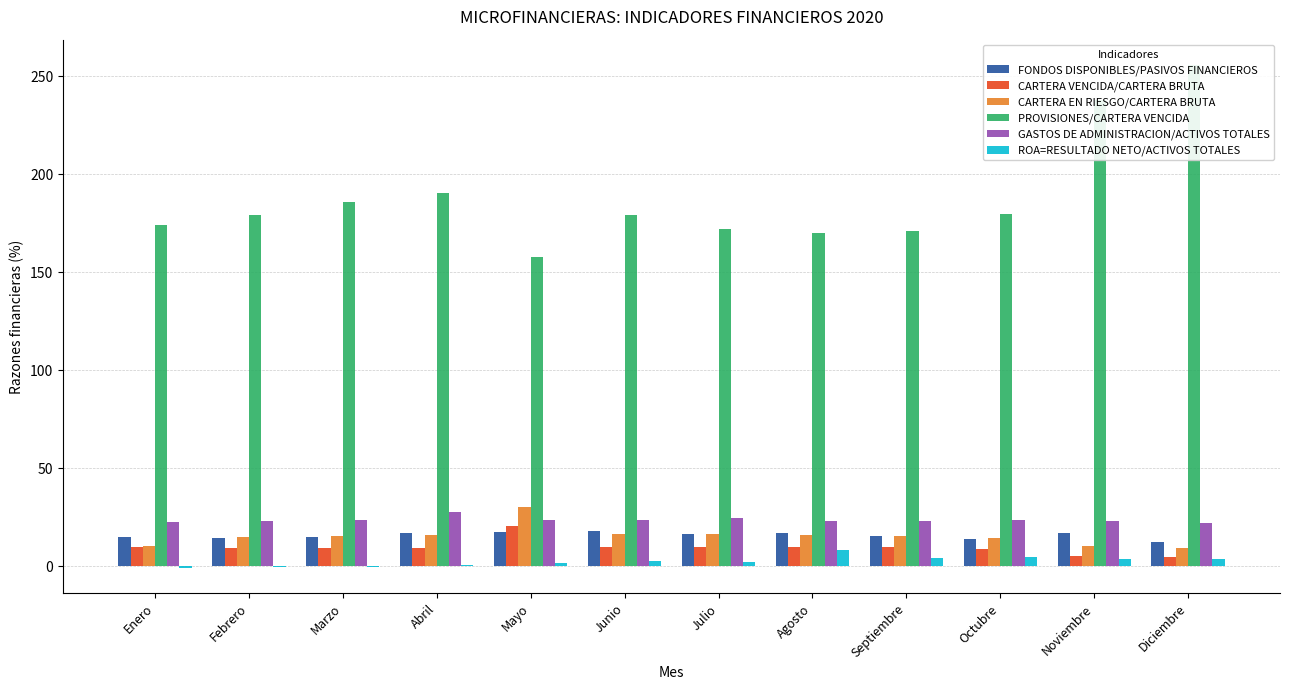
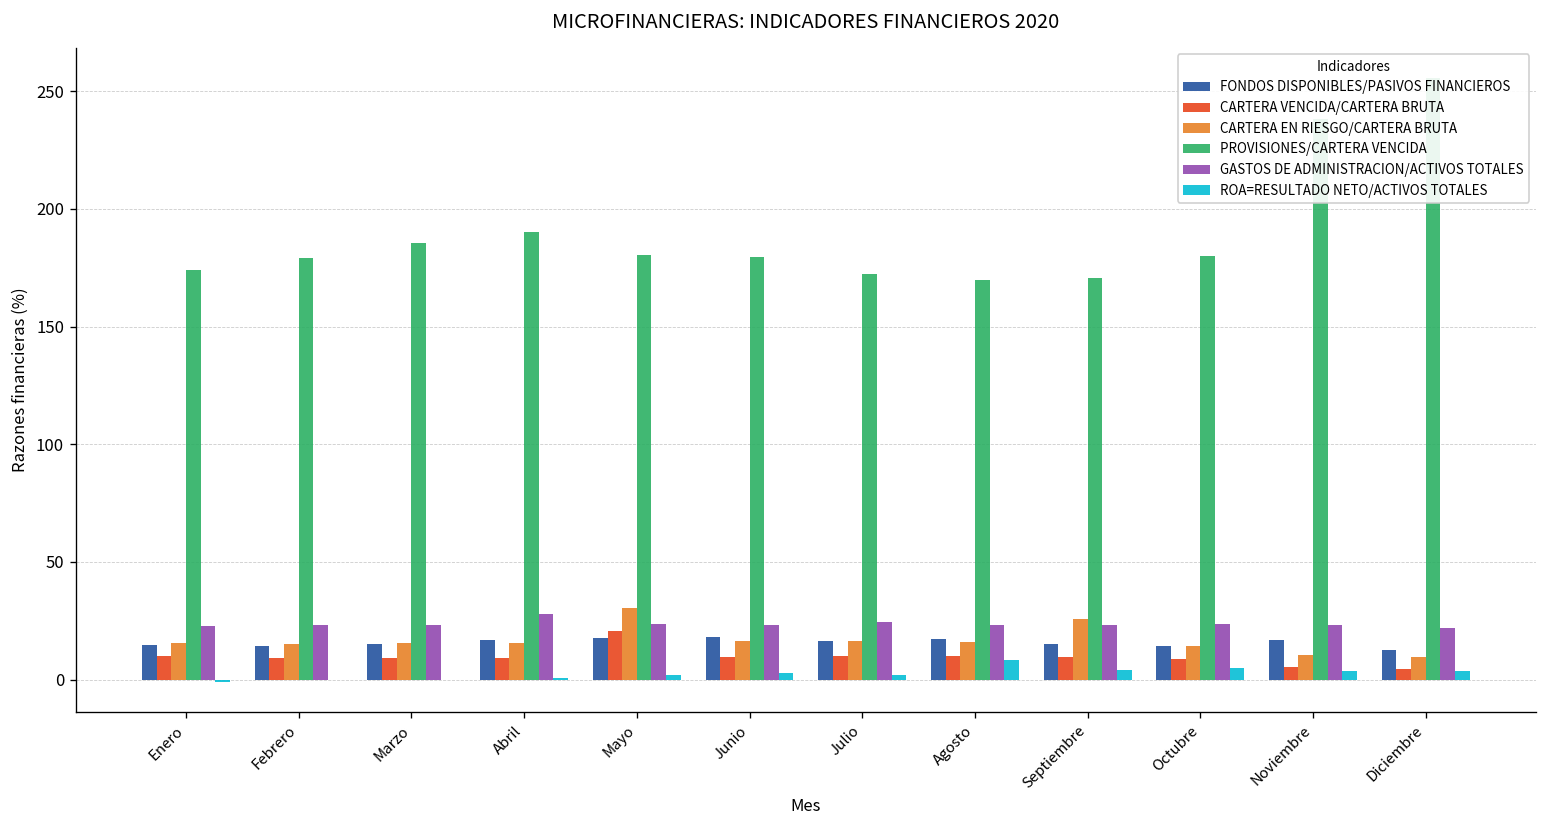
  {
    "FONDOS DISPONIBLES/PASIVOS FINANCIEROS": {
      "Enero": 15,
      "Febrero": 14,
      "Marzo": 15,
      "Abril": 17,
      "Mayo": 18,
      "Junio": 18,
      "Julio": 16,
      "Agosto": 17,
      "Septiembre": 15,
      "Octubre": 14,
      "Noviembre": 17,
      "Diciembre": 12
    },
    "CARTERA VENCIDA/CARTERA BRUTA": {
      "Enero": 10,
      "Febrero": 9,
      "Marzo": 9,
      "Abril": 9,
      "Mayo": 21,
      "Junio": 10,
      "Julio": 10,
      "Agosto": 10,
      "Septiembre": 10,
      "Octubre": 9,
      "Noviembre": 5,
      "Diciembre": 5
    },
    "CARTERA EN RIESGO/CARTERA BRUTA": {
-     "Enero": 11,
+     "Enero": 16,
      "Febrero": 15,
      "Marzo": 15,
      "Abril": 16,
      "Mayo": 30,
      "Junio": 16,
      "Julio": 17,
      "Agosto": 16,
-     "Septiembre": 15,
+     "Septiembre": 26,
      "Octubre": 14,
      "Noviembre": 10,
      "Diciembre": 10
    },
    "PROVISIONES/CARTERA VENCIDA": {
      "Enero": 174,
      "Febrero": 179,
      "Marzo": 186,
      "Abril": 190,
-     "Mayo": 158,
+     "Mayo": 180,
      "Junio": 179,
      "Julio": 172,
      "Agosto": 170,
      "Septiembre": 171,
      "Octubre": 180
    },
    "GASTOS DE ADMINISTRACION/ACTIVOS TOTALES": {
      "Enero": 23,
      "Febrero": 23,
      "Marzo": 23,
      "Abril": 28,
      "Mayo": 23,
      "Junio": 23,
      "Julio": 24,
      "Agosto": 23,
      "Septiembre": 23,
      "Octubre": 23,
      "Noviembre": 23,
      "Diciembre": 22
    },
    "ROA=RESULTADO NETO/ACTIVOS TOTALES": {
      "Mayo": 2,
      "Junio": 3,
      "Julio": 2,
      "Agosto": 8,
      "Septiembre": 4,
      "Octubre": 5,
      "Noviembre": 4,
      "Diciembre": 4
    }
  }
